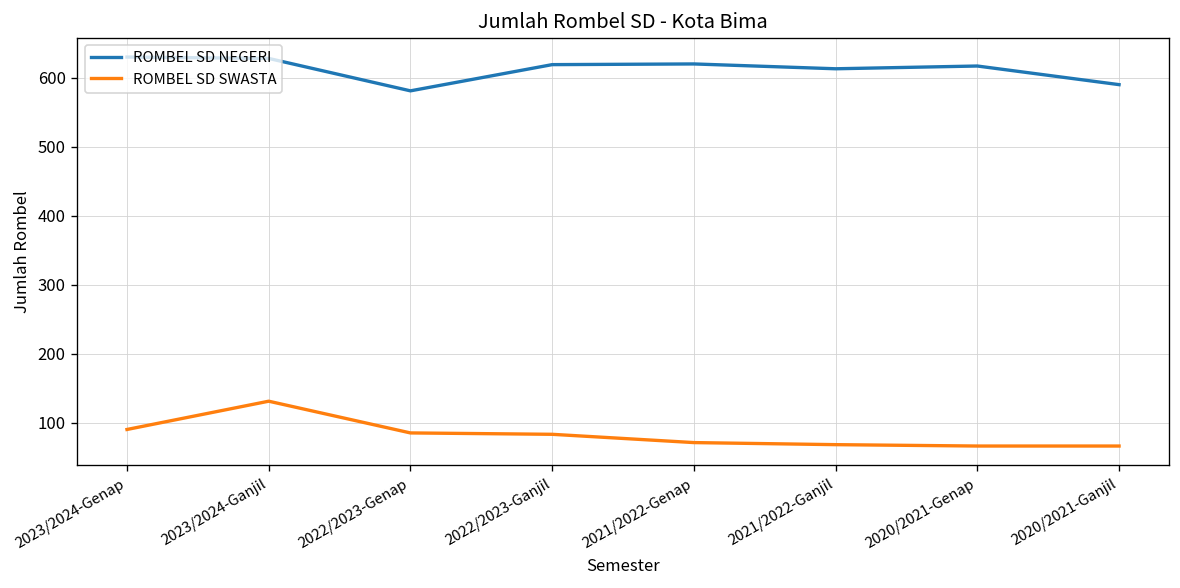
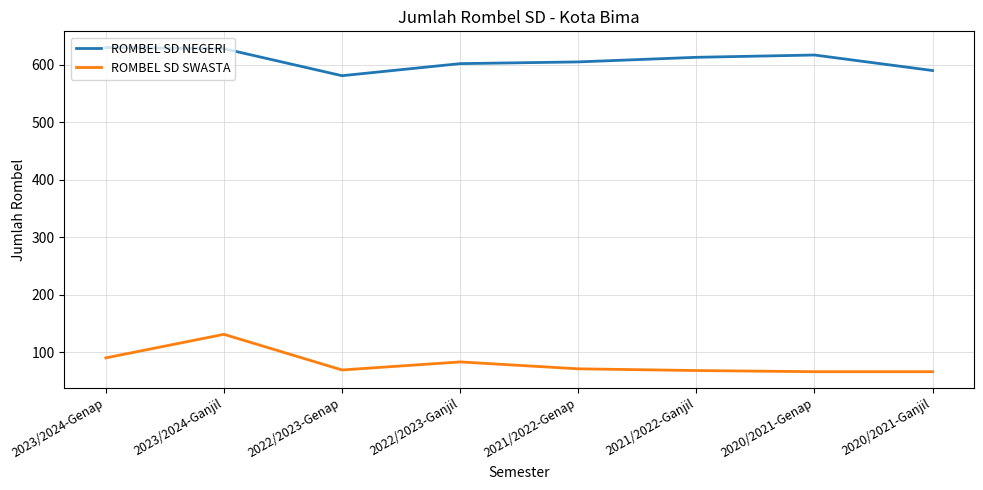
  {
    "ROMBEL SD NEGERI": {
      "2022/2023-Genap": 580,
-     "2022/2023-Ganjil": 620,
-     "2021/2022-Genap": 620,
+     "2022/2023-Ganjil": 600,
+     "2021/2022-Genap": 610,
      "2021/2022-Ganjil": 610,
      "2020/2021-Genap": 620,
      "2020/2021-Ganjil": 590
    },
    "ROMBEL SD SWASTA": {
      "2023/2024-Genap": 90,
      "2023/2024-Ganjil": 130,
-     "2022/2023-Genap": 90,
+     "2022/2023-Genap": 70,
      "2022/2023-Ganjil": 80,
      "2021/2022-Genap": 70,
      "2021/2022-Ganjil": 70,
      "2020/2021-Genap": 70,
      "2020/2021-Ganjil": 70
    }
  }
